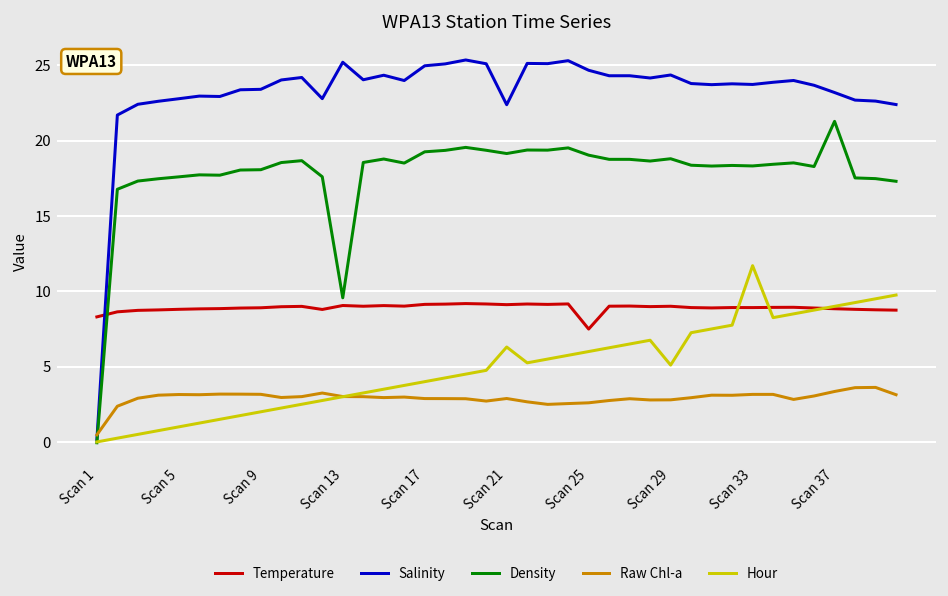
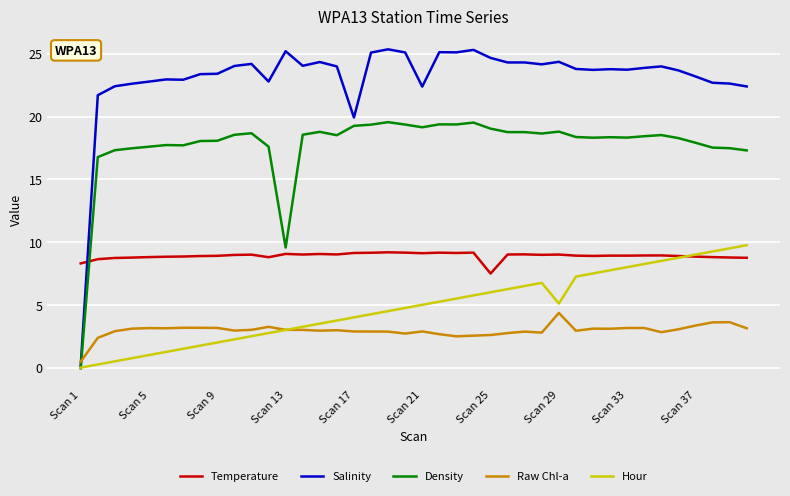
  {
    "Temperature": {
      "Scan 1": 8.3,
      "Scan 5": 8.8,
      "Scan 9": 8.9,
      "Scan 13": 9.1,
      "Scan 17": 9.1,
      "Scan 21": 9.1,
      "Scan 25": 7.5,
      "Scan 29": 9.0,
      "Scan 33": 8.9
    },
    "Salinity": {
      "Scan 5": 22.8,
      "Scan 9": 23.4,
      "Scan 13": 25.2,
-     "Scan 17": 25.0,
+     "Scan 17": 19.9,
      "Scan 21": 22.4,
      "Scan 25": 24.7,
      "Scan 29": 24.4,
      "Scan 33": 23.7,
      "Scan 37": 23.2
    },
    "Density": {
      "Scan 5": 17.6,
      "Scan 9": 18.1,
      "Scan 13": 9.6,
      "Scan 17": 19.3,
      "Scan 21": 19.1,
      "Scan 25": 19.0,
      "Scan 29": 18.8,
      "Scan 33": 18.3,
-     "Scan 37": 21.3
+     "Scan 37": 17.9
    },
    "Raw Chl-a": {
      "Scan 1": 0.5,
      "Scan 5": 3.1,
      "Scan 9": 3.2,
      "Scan 17": 2.9,
      "Scan 21": 2.9,
      "Scan 25": 2.6,
-     "Scan 29": 2.8,
+     "Scan 29": 4.4,
      "Scan 33": 3.2,
      "Scan 37": 3.3
    },
    "Hour": {
      "Scan 5": 1.0,
      "Scan 9": 2.0,
      "Scan 17": 4.0,
-     "Scan 21": 6.3,
+     "Scan 21": 5.0,
      "Scan 25": 6.0,
      "Scan 29": 5.1,
-     "Scan 33": 11.7
+     "Scan 33": 8.0
    }
  }
